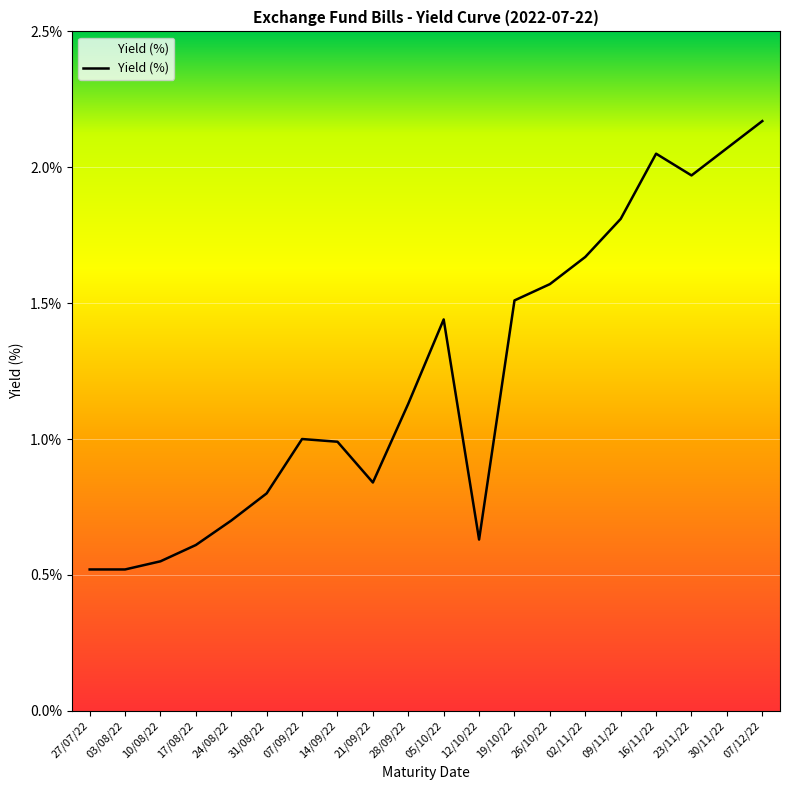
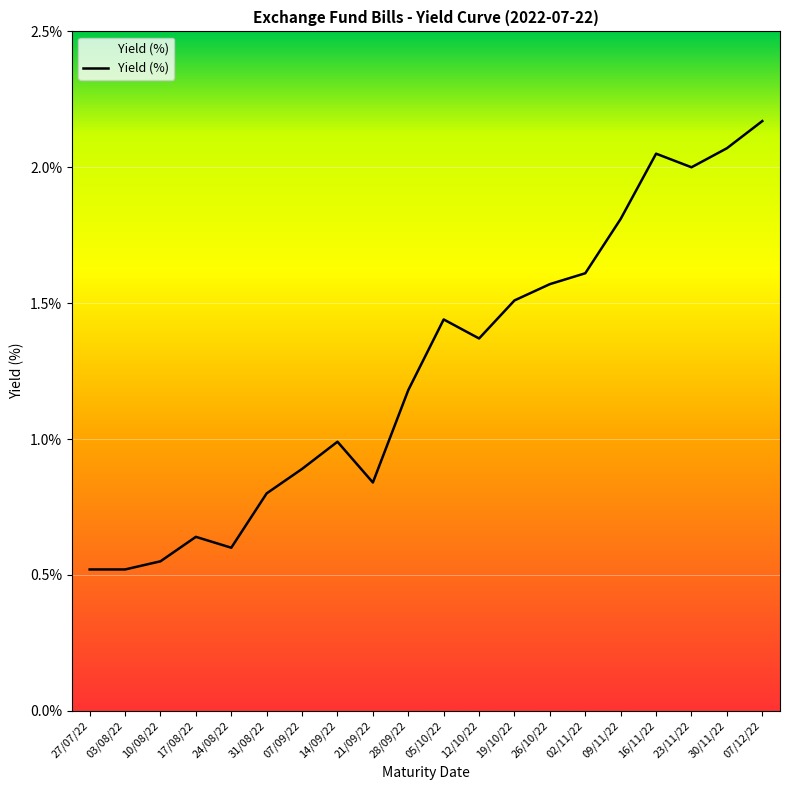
  {
    "27/07/22": "0.52%",
    "03/08/22": "0.52%",
    "10/08/22": "0.55%",
-   "17/08/22": "0.61%",
-   "24/08/22": "0.7%",
+   "17/08/22": "0.64%",
+   "24/08/22": "0.6%",
    "31/08/22": "0.80%",
-   "07/09/22": "1.00%",
+   "07/09/22": "0.89%",
    "14/09/22": "0.99%",
    "21/09/22": "0.84%",
-   "28/09/22": "1.13%",
+   "28/09/22": "1.18%",
    "05/10/22": "1.44%",
-   "12/10/22": "0.63%",
+   "12/10/22": "1.37%",
    "19/10/22": "1.51%",
    "26/10/22": "1.57%",
-   "02/11/22": "1.67%",
+   "02/11/22": "1.61%",
    "09/11/22": "1.81%",
    "16/11/22": "2.05%",
-   "23/11/22": "1.97%",
+   "23/11/22": "2.00%",
    "30/11/22": "2.07%",
    "07/12/22": "2.17%"
  }
